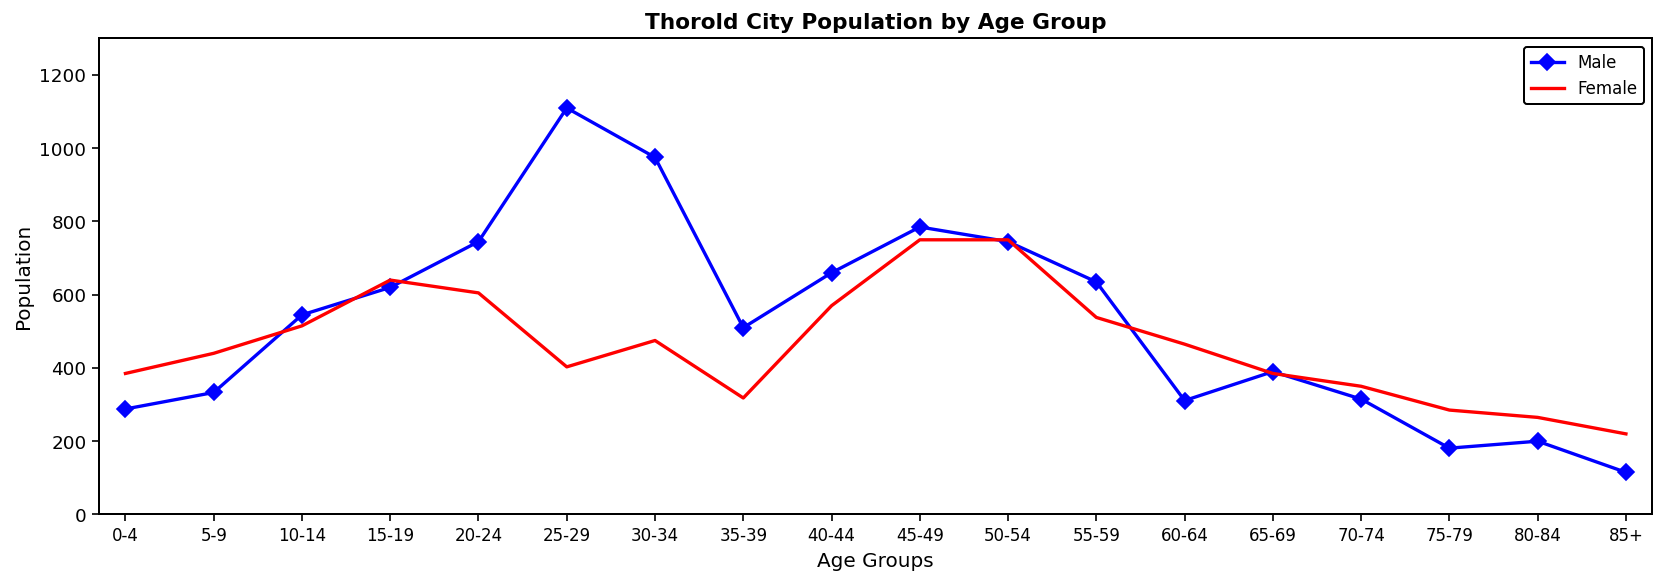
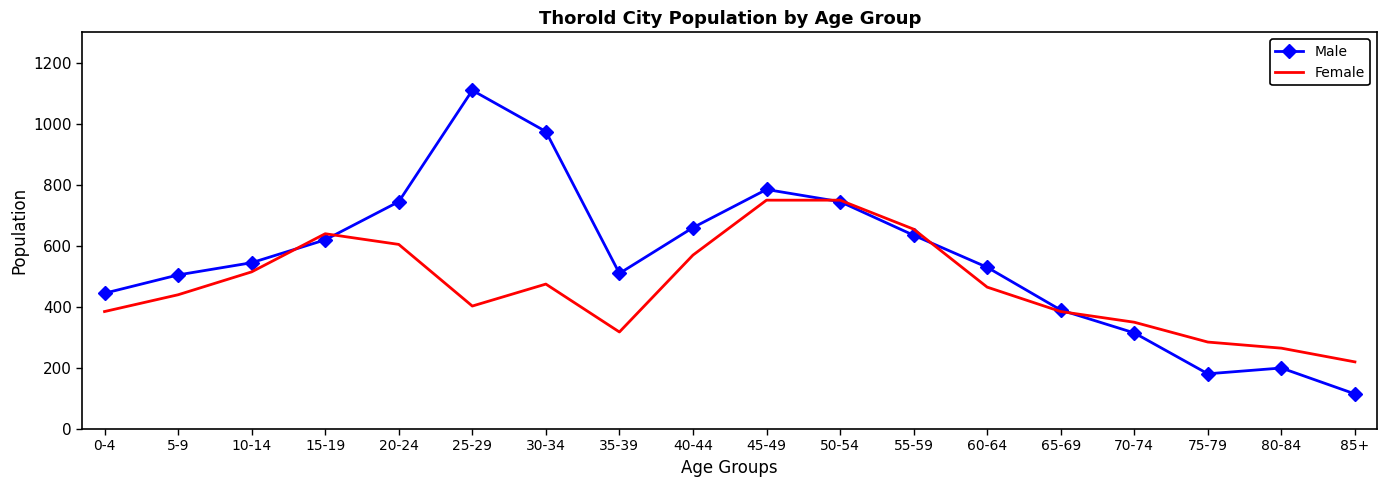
  {
    "Male": {
-     "0-4": 290,
-     "5-9": 330,
+     "0-4": 450,
+     "5-9": 510,
      "10-14": 550,
      "15-19": 620,
      "20-24": 750,
      "25-29": 1110,
      "30-34": 980,
      "35-39": 510,
      "40-44": 660,
      "45-49": 790,
      "55-59": 640,
-     "60-64": 310,
+     "60-64": 530,
      "70-74": 320,
      "75-79": 180,
      "80-84": 200,
      "85+": 120
    },
    "Female": {
      "0-4": 390,
      "5-9": 440,
      "10-14": 520,
      "15-19": 640,
      "20-24": 610,
      "25-29": 400,
      "30-34": 480,
      "35-39": 320,
      "40-44": 570,
      "45-49": 750,
-     "55-59": 540,
+     "55-59": 660,
      "60-64": 470,
      "70-74": 350,
      "75-79": 290,
      "80-84": 270,
      "85+": 220
    }
  }
